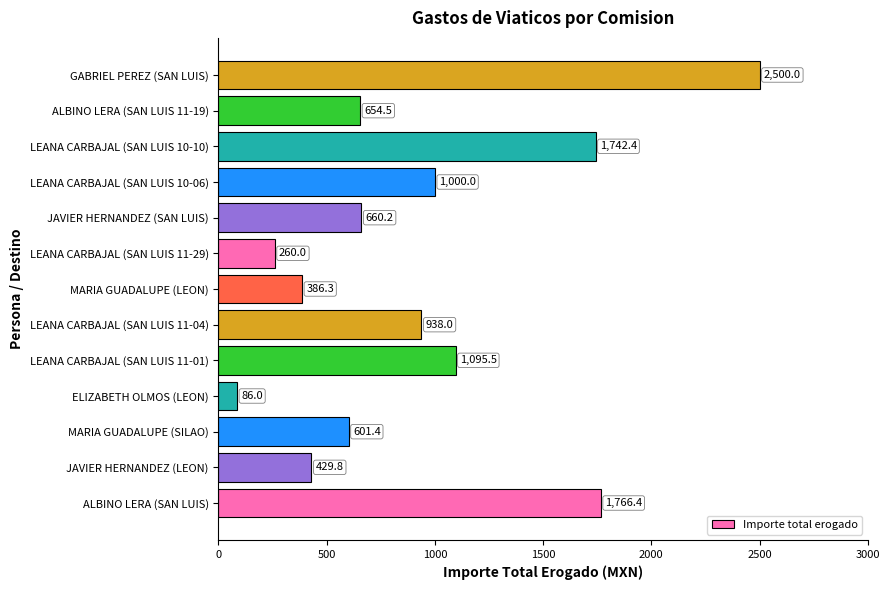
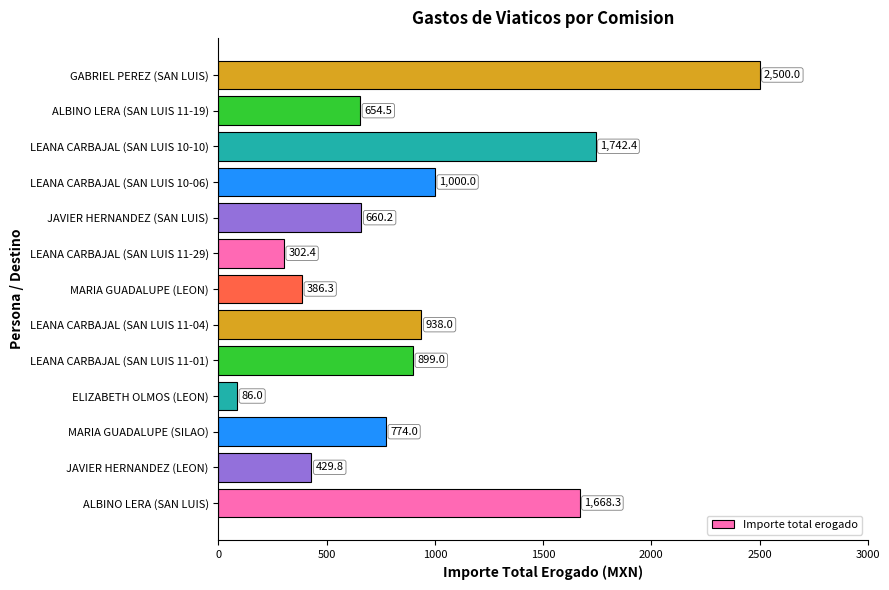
  {
-   "LEANA CARBAJAL (SAN LUIS 11-29)": "260.0",
-   "LEANA CARBAJAL (SAN LUIS 11-01)": "1,095.5",
-   "MARIA GUADALUPE (SILAO)": "601.4",
-   "ALBINO LERA (SAN LUIS)": "1,766.4"
+   "LEANA CARBAJAL (SAN LUIS 11-29)": "302.4",
+   "LEANA CARBAJAL (SAN LUIS 11-01)": "899.0",
+   "MARIA GUADALUPE (SILAO)": "774.0",
+   "ALBINO LERA (SAN LUIS)": "1,668.3"
  }
